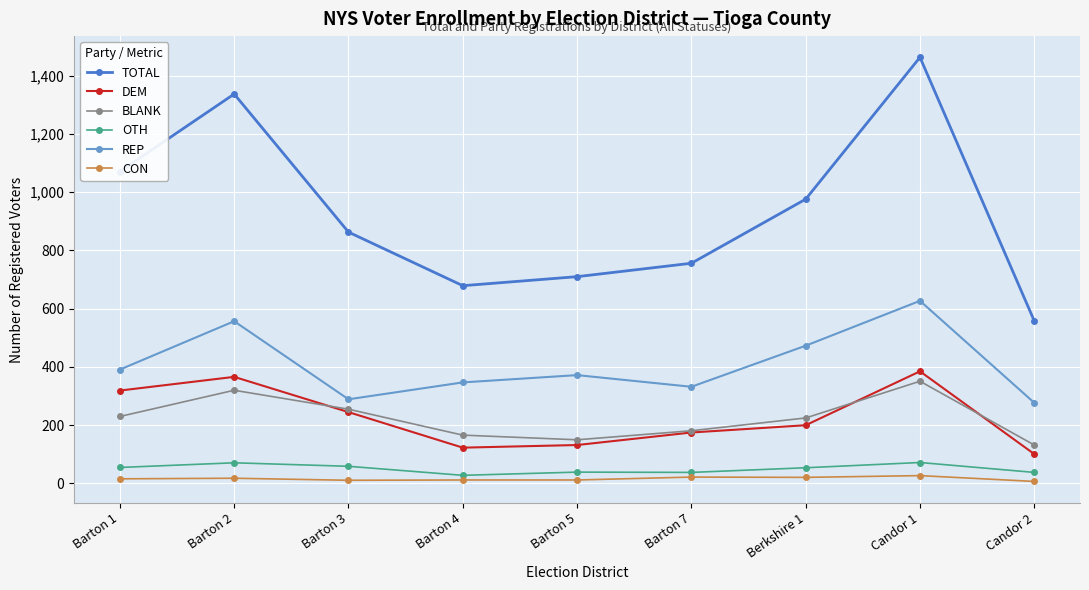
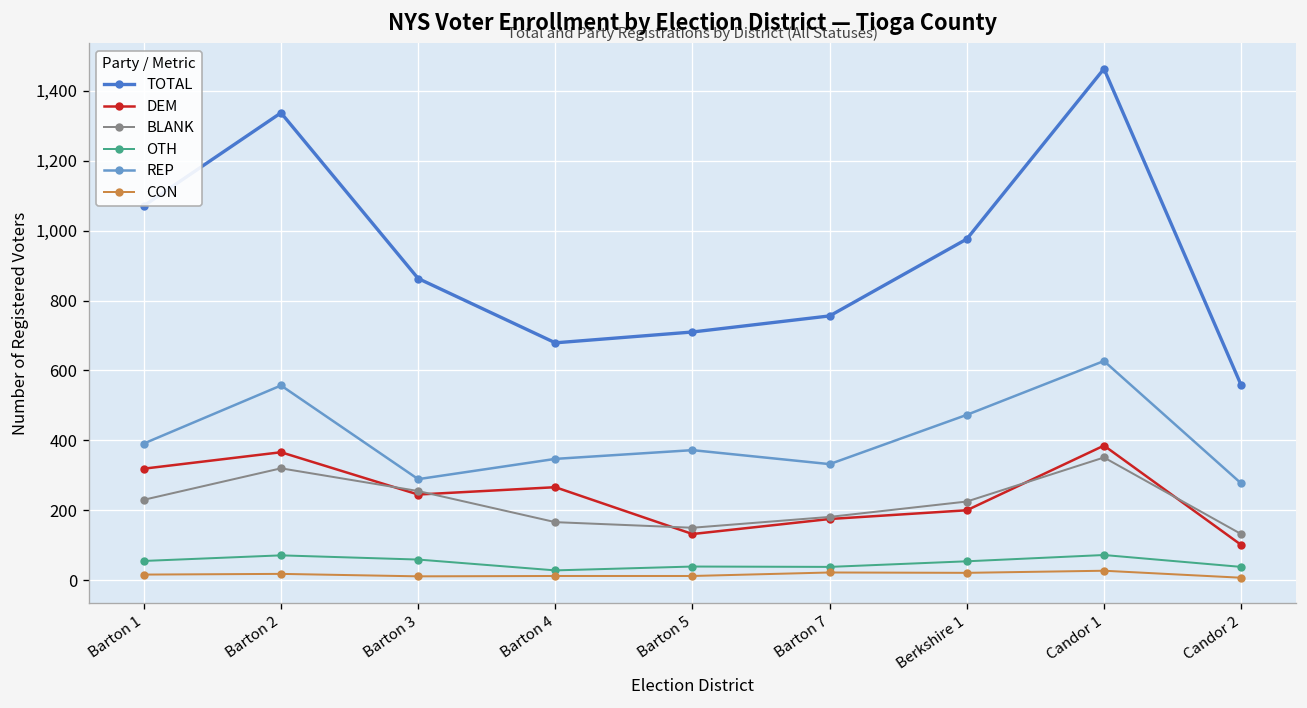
  {
    "DEM": {
      "Barton 1": 320,
      "Barton 2": 370,
      "Barton 3": 250,
-     "Barton 4": 120,
+     "Barton 4": 270,
      "Barton 5": 130,
      "Berkshire 1": 200,
      "Candor 1": 390,
      "Candor 2": 100
    },
    "BLANK": {
      "Barton 1": 230,
      "Barton 2": 320,
      "Barton 3": 260,
      "Barton 4": 170,
      "Barton 5": 150,
      "Berkshire 1": 230,
      "Candor 1": 350,
      "Candor 2": 130
    },
    "OTH": {
      "Barton 1": 60,
      "Barton 2": 70,
      "Barton 3": 60,
      "Barton 4": 30,
      "Barton 5": 40,
      "Barton 7": 40,
      "Berkshire 1": 50,
      "Candor 1": 70,
      "Candor 2": 40
    },
    "CON": {
      "Barton 1": 20,
      "Barton 2": 20,
      "Barton 3": 10,
      "Barton 4": 10,
      "Barton 5": 10,
      "Barton 7": 20,
      "Berkshire 1": 20,
      "Candor 1": 30,
      "Candor 2": 10
    }
  }
